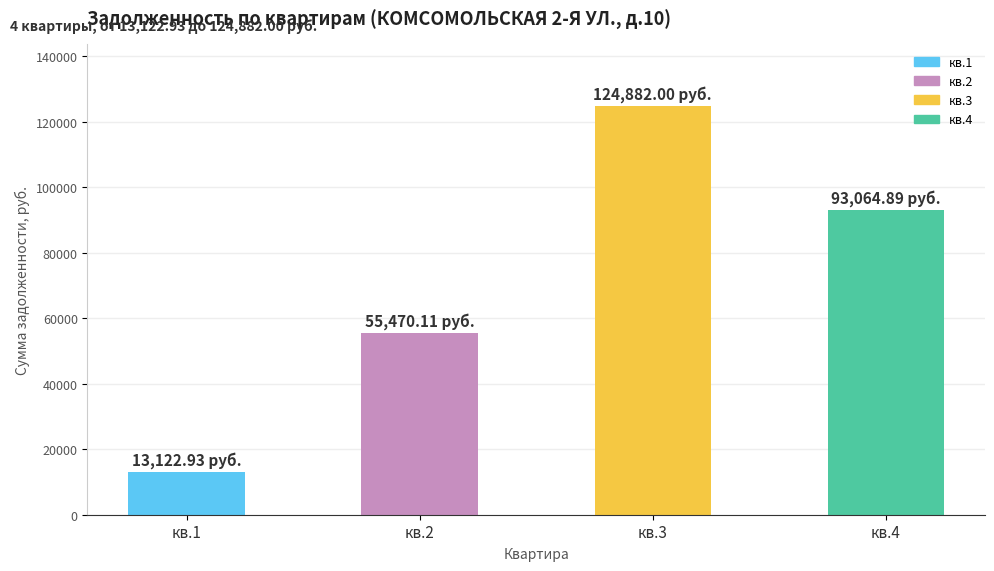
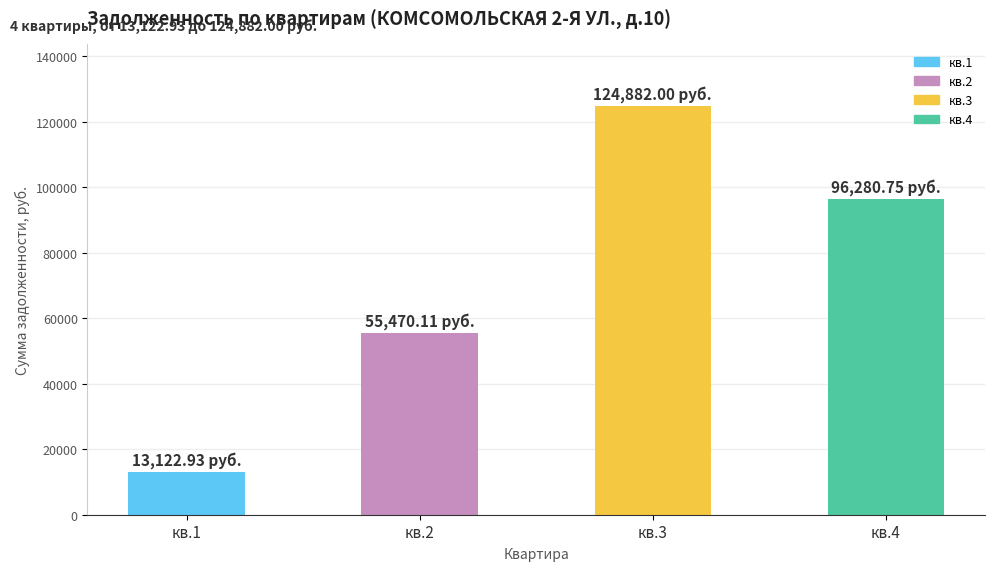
  {
    "кв.1": "13,122.93",
    "кв.2": "55,470.11",
    "кв.3": "124,882.00",
-   "кв.4": "93,064.89"
+   "кв.4": "96,280.75"
  }
